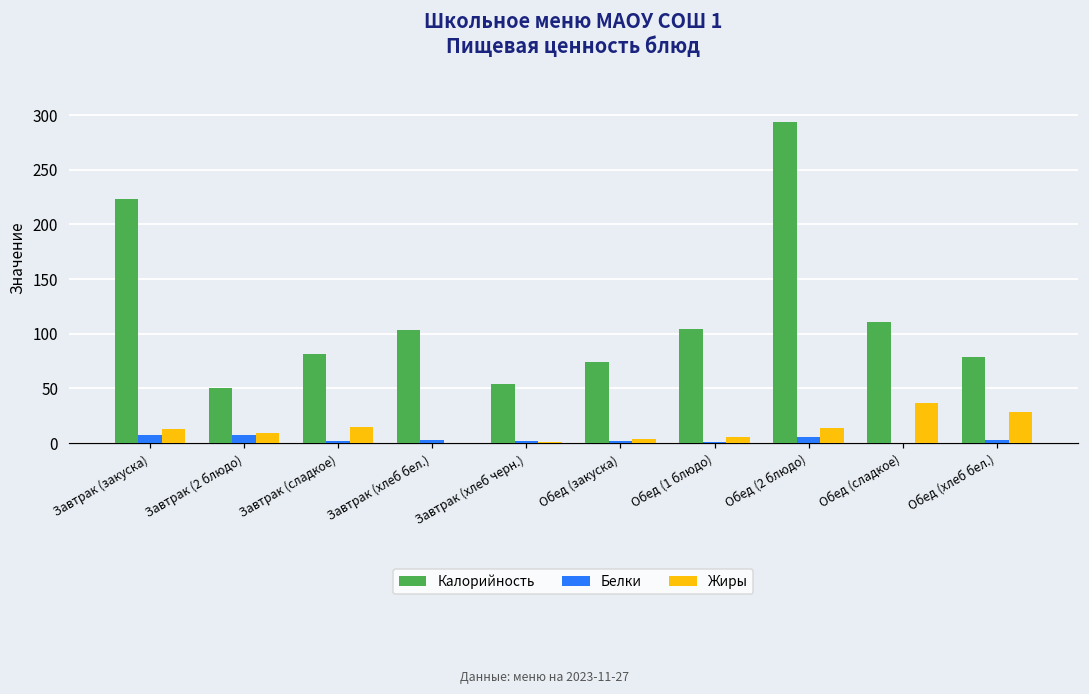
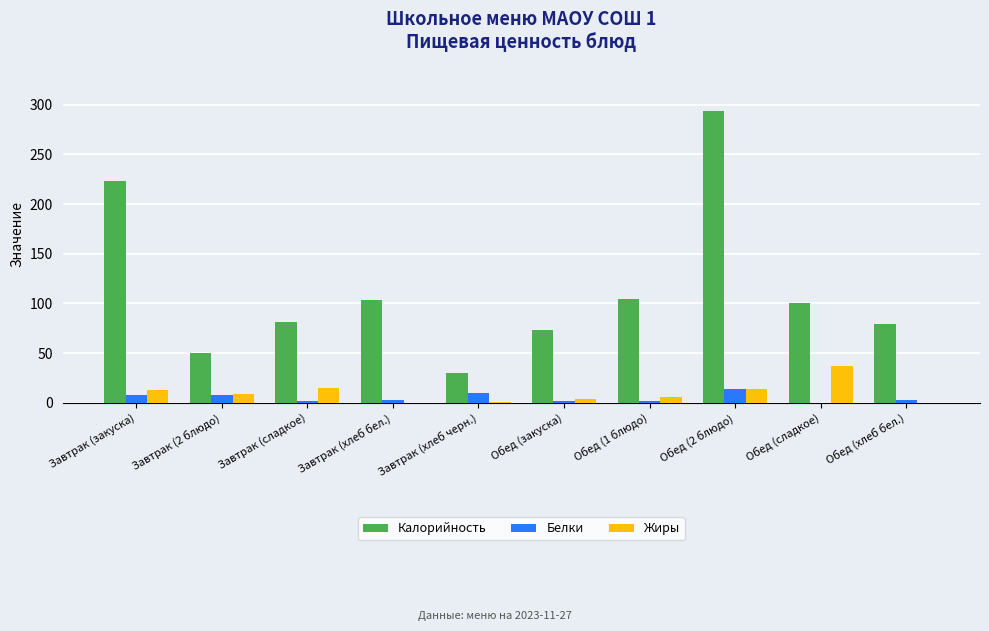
  {
    "Калорийность": {
      "Завтрак (закуска)": 220,
      "Завтрак (2 блюдо)": 50,
      "Завтрак (сладкое)": 80,
      "Завтрак (хлеб бел.)": 100,
-     "Завтрак (хлеб черн.)": 50,
+     "Завтрак (хлеб черн.)": 30,
      "Обед (закуска)": 70,
      "Обед (1 блюдо)": 100,
      "Обед (2 блюдо)": 290,
-     "Обед (сладкое)": 110,
+     "Обед (сладкое)": 100,
      "Обед (хлеб бел.)": 80
    },
    "Белки": {
      "Завтрак (закуска)": 10,
      "Завтрак (2 блюдо)": 10,
-     "Завтрак (хлеб черн.)": 0,
-     "Обед (2 блюдо)": 6,
+     "Завтрак (хлеб черн.)": 10,
+     "Обед (2 блюдо)": 14,
      "Обед (сладкое)": 0,
      "Обед (хлеб бел.)": 0
    },
    "Жиры": {
      "Завтрак (закуска)": 10,
      "Завтрак (2 блюдо)": 10,
      "Завтрак (сладкое)": 10,
      "Обед (закуска)": 0,
      "Обед (1 блюдо)": 10,
      "Обед (2 блюдо)": 10,
      "Обед (сладкое)": 40,
-     "Обед (хлеб бел.)": 30
+     "Обед (хлеб бел.)": 0
    }
  }
